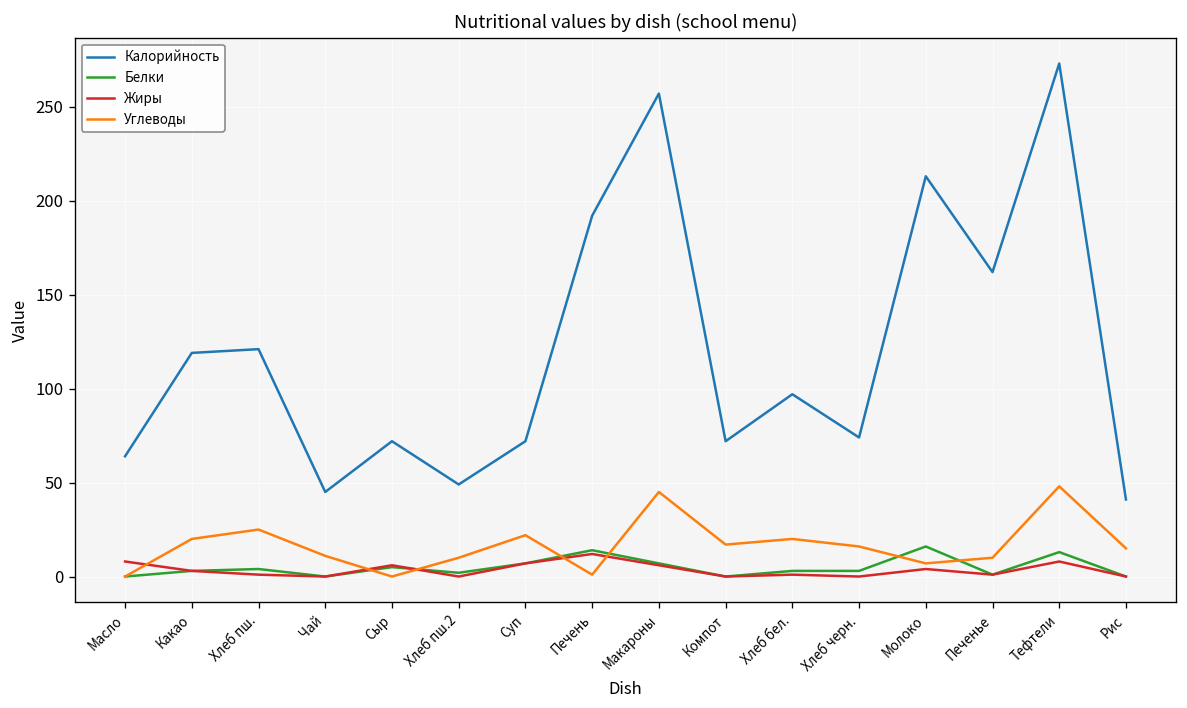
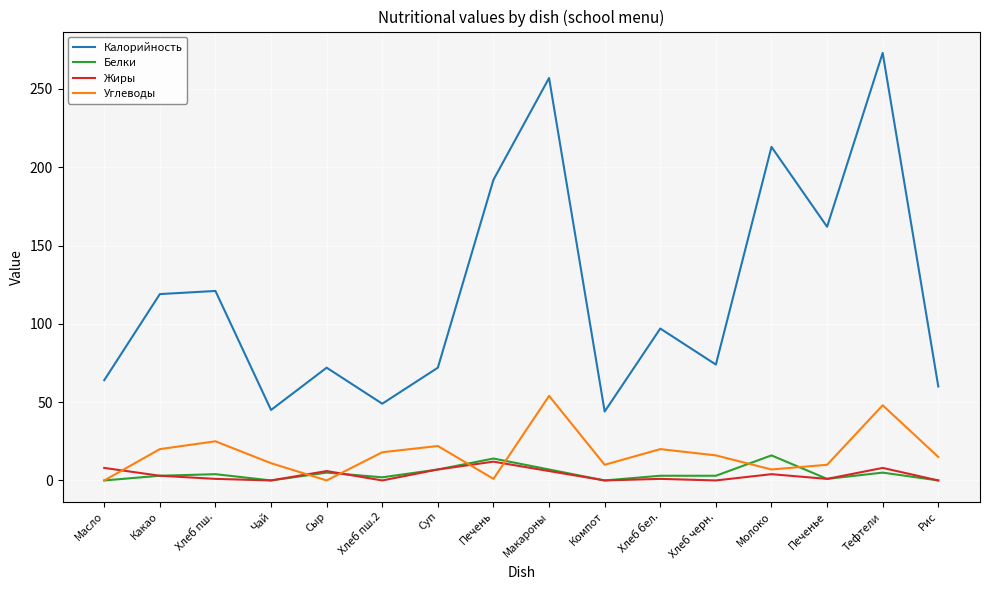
  {
    "Калорийность": {
      "Масло": 64,
      "Какао": 119,
      "Хлеб пш.": 121,
      "Чай": 45,
      "Сыр": 72,
      "Хлеб пш.2": 49,
      "Суп": 72,
      "Печень": 192,
      "Макароны": 257,
-     "Компот": 72,
+     "Компот": 44,
      "Хлеб бел.": 97,
      "Хлеб черн.": 74,
      "Молоко": 213,
      "Печенье": 162,
      "Тефтели": 273,
-     "Рис": 41
+     "Рис": 60
    },
    "Белки": {
      "Хлеб пш.": 4,
      "Хлеб пш.2": 2,
      "Печень": 14,
      "Хлеб бел.": 3,
      "Хлеб черн.": 3,
      "Молоко": 16,
-     "Тефтели": 13
+     "Тефтели": 5
    },
    "Жиры": {
      "Масло": 8,
      "Хлеб пш.": 1,
      "Хлеб пш.2": 0,
      "Печень": 12,
      "Хлеб бел.": 1,
      "Хлеб черн.": 0,
      "Молоко": 4,
      "Тефтели": 8
    },
    "Углеводы": {
      "Какао": 20,
      "Хлеб пш.": 25,
      "Чай": 11,
      "Сыр": 0,
-     "Хлеб пш.2": 10,
+     "Хлеб пш.2": 18,
      "Суп": 22,
      "Печень": 1,
-     "Макароны": 45,
-     "Компот": 17,
+     "Макароны": 54,
+     "Компот": 10,
      "Хлеб бел.": 20,
      "Хлеб черн.": 16,
      "Молоко": 7,
      "Печенье": 10,
      "Тефтели": 48,
      "Рис": 15
    }
  }
